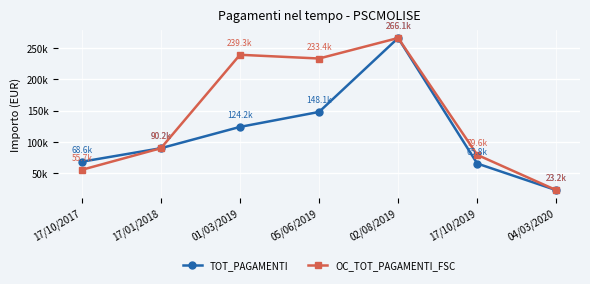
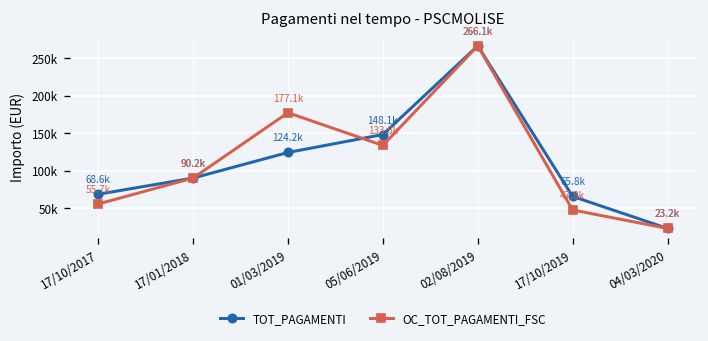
  {
    "TOT_PAGAMENTI": {
      "17/10/2017": "68.6k",
      "01/03/2019": "124.2k",
      "05/06/2019": "148.1k"
    },
    "OC_TOT_PAGAMENTI_FSC": {
-     "01/03/2019": "239.3k",
-     "05/06/2019": "233.4k",
-     "17/10/2019": "79.6k"
+     "01/03/2019": "177.1k",
+     "05/06/2019": "133.6k",
+     "17/10/2019": "47.8k"
    }
  }
